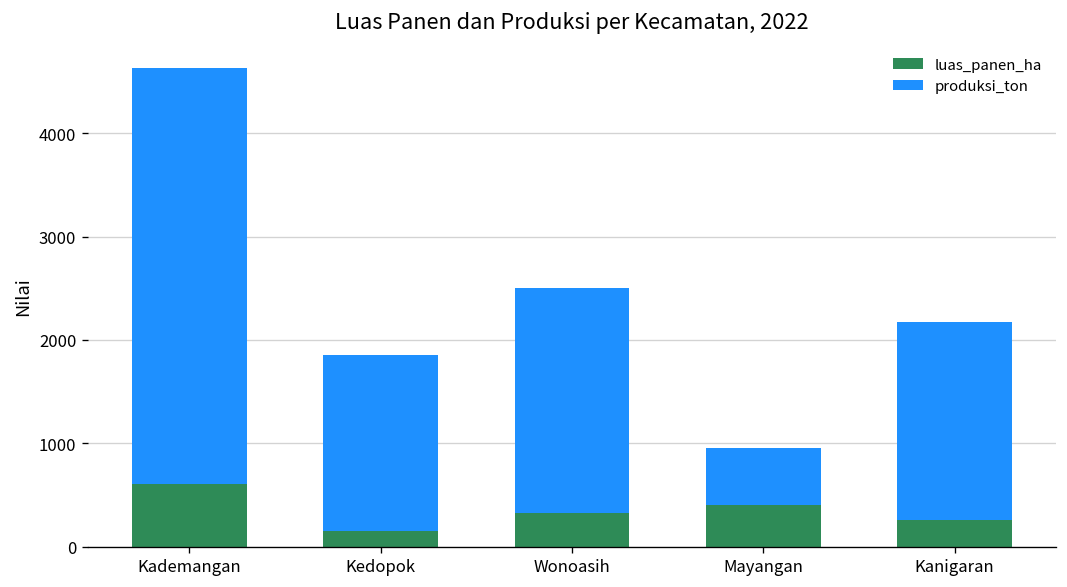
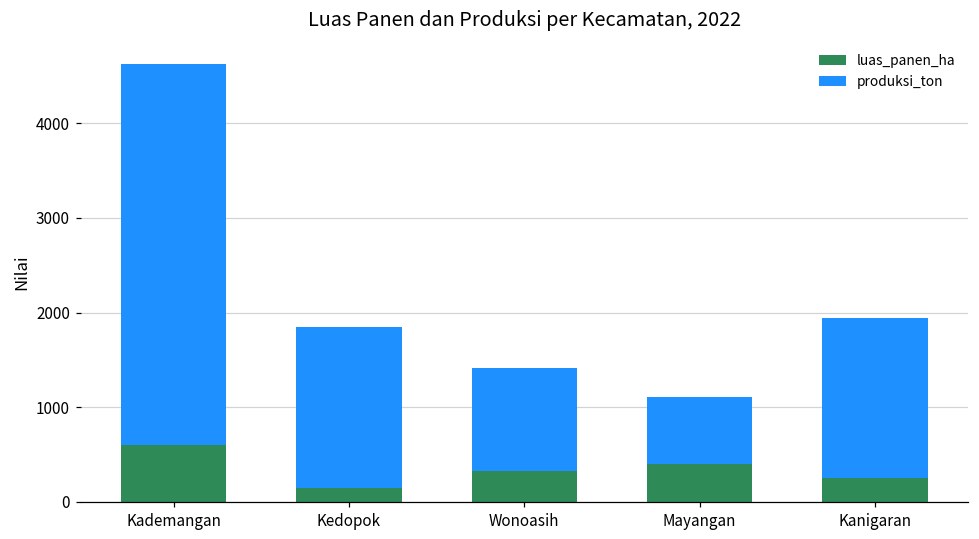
  {
    "luas_panen_ha": {
      "Kademangan": 600,
      "Kedopok": 200,
      "Wonoasih": 300,
      "Mayangan": 400,
      "Kanigaran": 300
    },
    "produksi_ton": {
      "Kademangan": 4000,
      "Kedopok": 1700,
-     "Wonoasih": 2200,
-     "Mayangan": 600,
-     "Kanigaran": 1900
+     "Wonoasih": 1100,
+     "Mayangan": 700,
+     "Kanigaran": 1700
    }
  }
